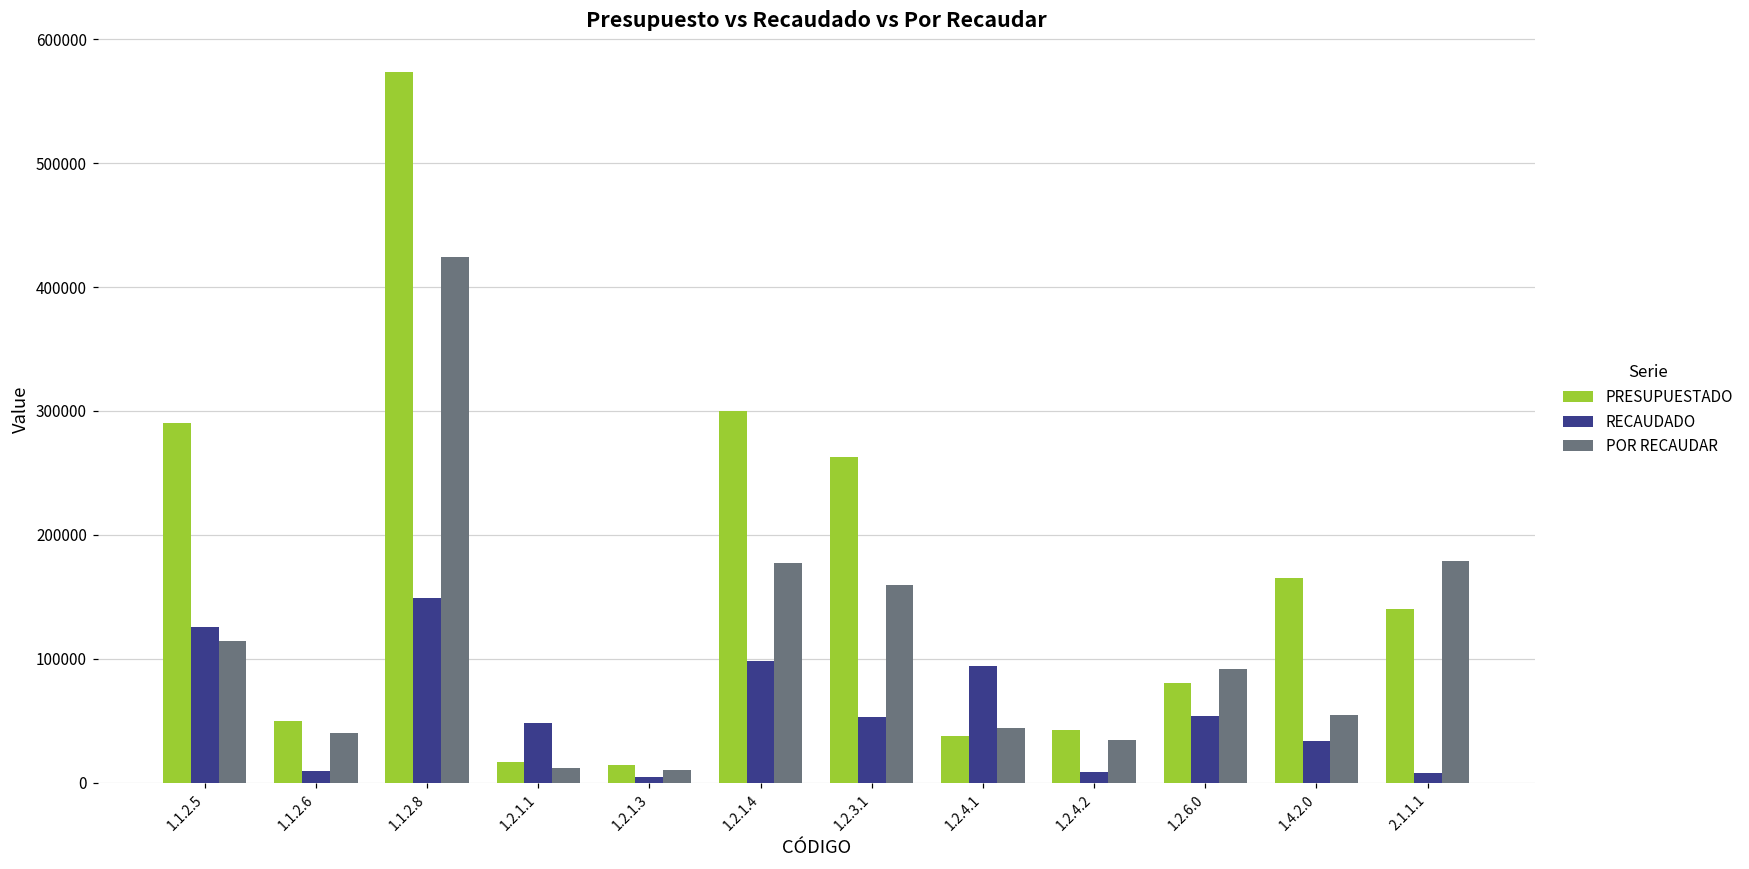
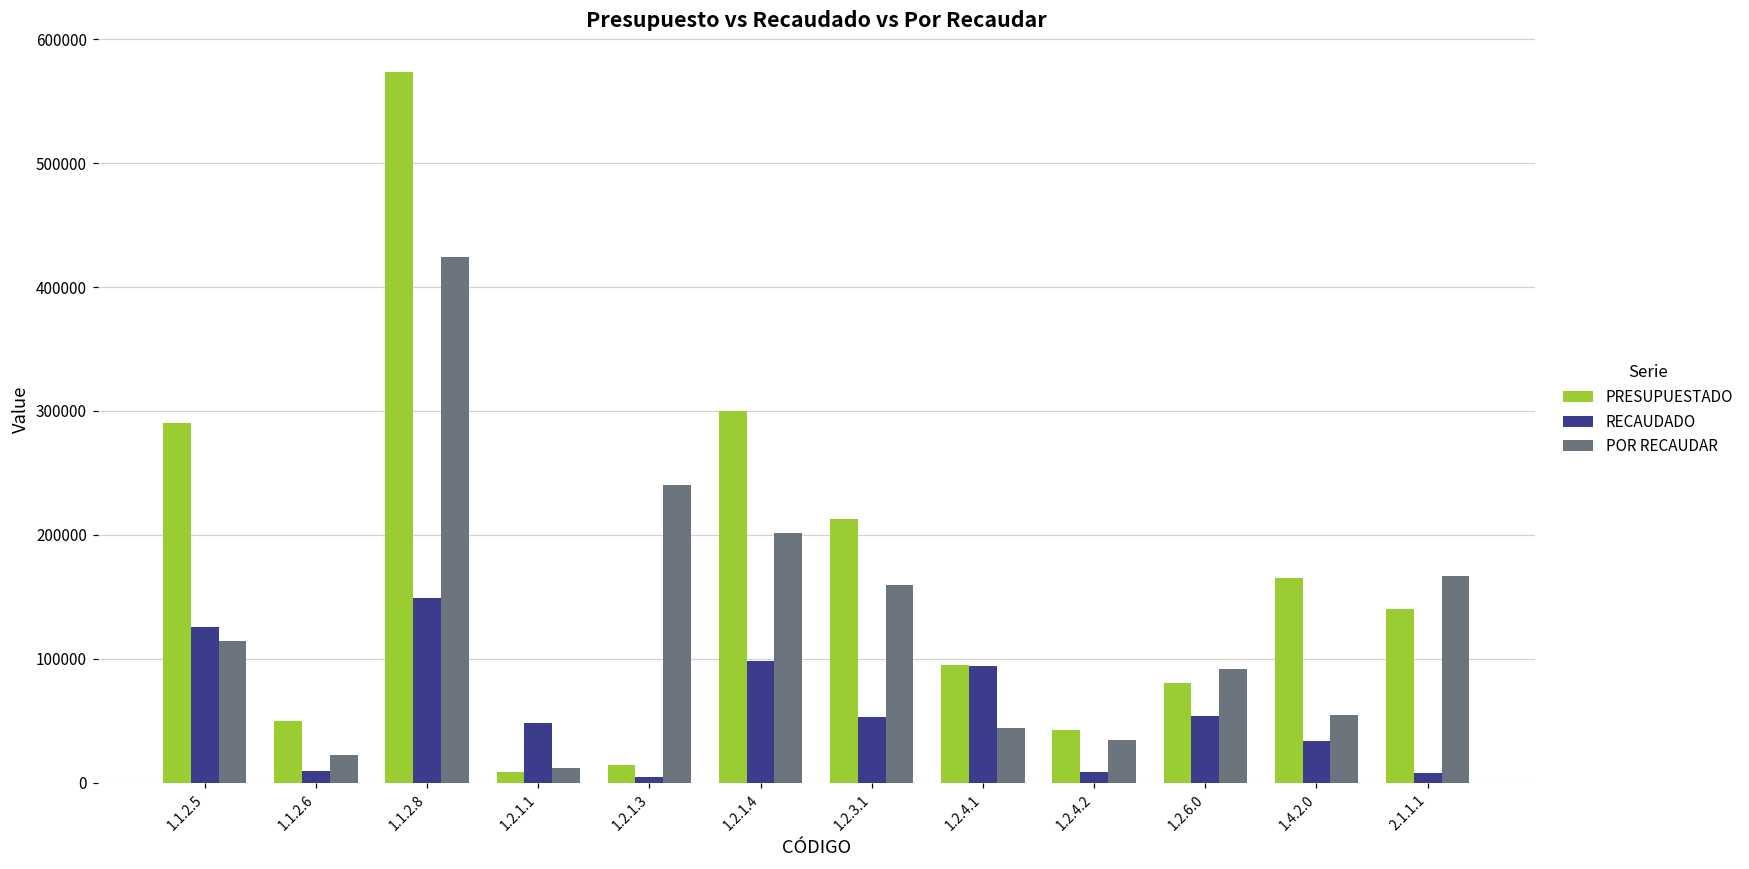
  {
    "PRESUPUESTADO": {
      "1.1.2.5": 290000,
      "1.1.2.6": 50000,
      "1.1.2.8": 573000,
-     "1.2.1.1": 17000,
+     "1.2.1.1": 9000,
      "1.2.1.3": 15000,
      "1.2.1.4": 300000,
-     "1.2.3.1": 262000,
-     "1.2.4.1": 38000,
+     "1.2.3.1": 213000,
+     "1.2.4.1": 95000,
      "1.2.4.2": 42000,
      "1.2.6.0": 80000,
      "1.4.2.0": 165000,
      "2.1.1.1": 140000
    },
    "RECAUDADO": {
      "1.1.2.5": 126000,
      "1.1.2.6": 9000,
      "1.1.2.8": 149000,
      "1.2.1.1": 48000,
      "1.2.1.3": 4000,
      "1.2.1.4": 98000,
      "1.2.3.1": 53000,
      "1.2.4.1": 95000,
      "1.2.4.2": 8000,
      "1.2.6.0": 54000,
      "1.4.2.0": 34000,
      "2.1.1.1": 8000
    },
    "POR RECAUDAR": {
      "1.1.2.5": 115000,
-     "1.1.2.6": 40000,
+     "1.1.2.6": 22000,
      "1.1.2.8": 424000,
      "1.2.1.1": 12000,
-     "1.2.1.3": 10000,
-     "1.2.1.4": 177000,
+     "1.2.1.3": 240000,
+     "1.2.1.4": 202000,
      "1.2.3.1": 159000,
      "1.2.4.1": 44000,
      "1.2.4.2": 34000,
      "1.2.6.0": 92000,
      "1.4.2.0": 54000,
-     "2.1.1.1": 179000
+     "2.1.1.1": 167000
    }
  }
